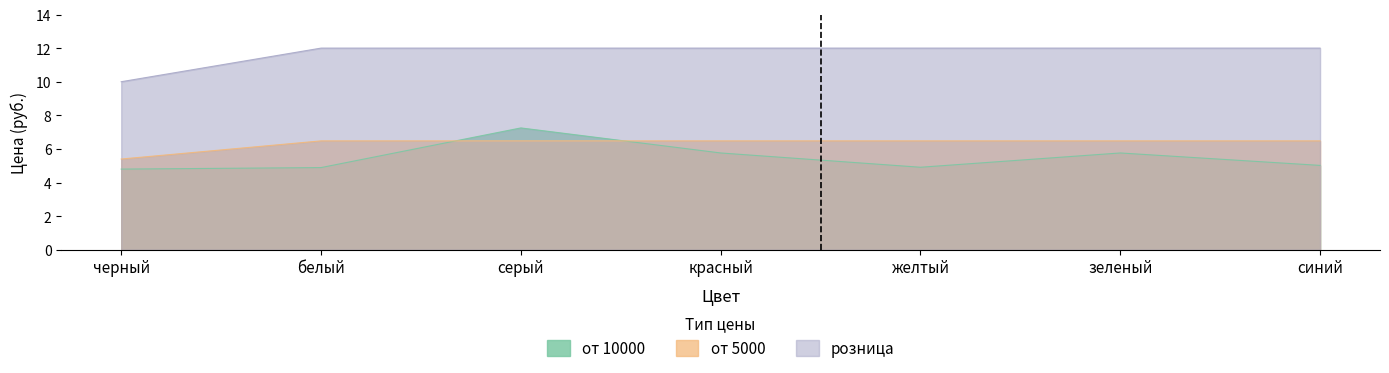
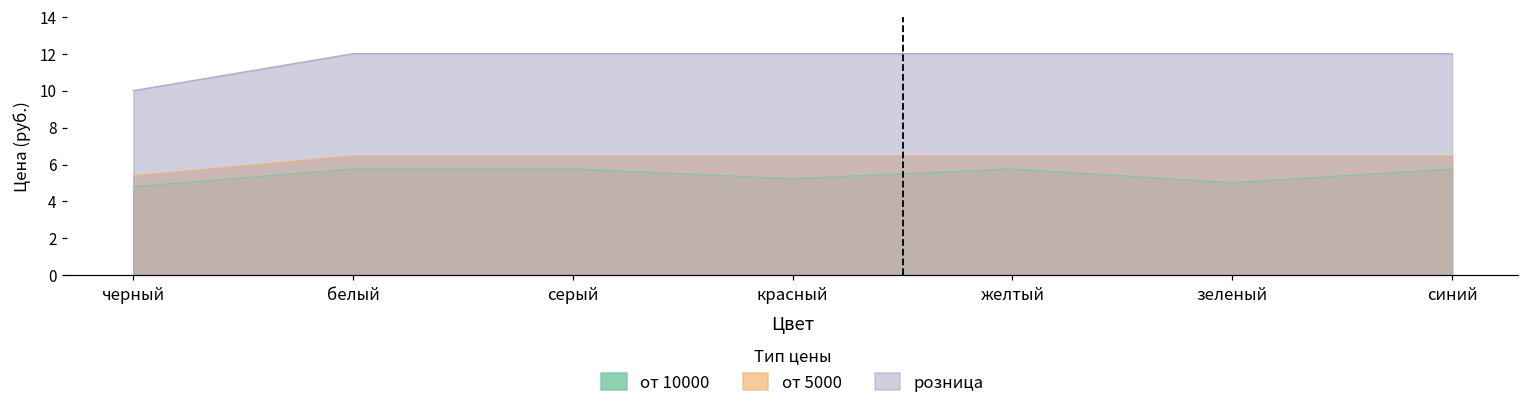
  {
    "от 10000": {
      "черный": 4.8,
-     "белый": 4.9,
-     "серый": 7.3,
-     "красный": 5.8,
-     "желтый": 4.9,
-     "зеленый": 5.8,
-     "синий": 5.0
+     "белый": 5.8,
+     "серый": 5.8,
+     "красный": 5.2,
+     "желтый": 5.8,
+     "зеленый": 5.0,
+     "синий": 5.8
    },
    "от 5000": {
      "черный": 5.4,
      "белый": 6.5,
      "серый": 6.5,
      "красный": 6.5,
      "желтый": 6.5,
      "зеленый": 6.5,
      "синий": 6.5
    },
    "розница": {
      "черный": 10.0,
      "белый": 12.0,
      "серый": 12.0,
      "красный": 12.0,
      "желтый": 12.0,
      "зеленый": 12.0,
      "синий": 12.0
    }
  }
